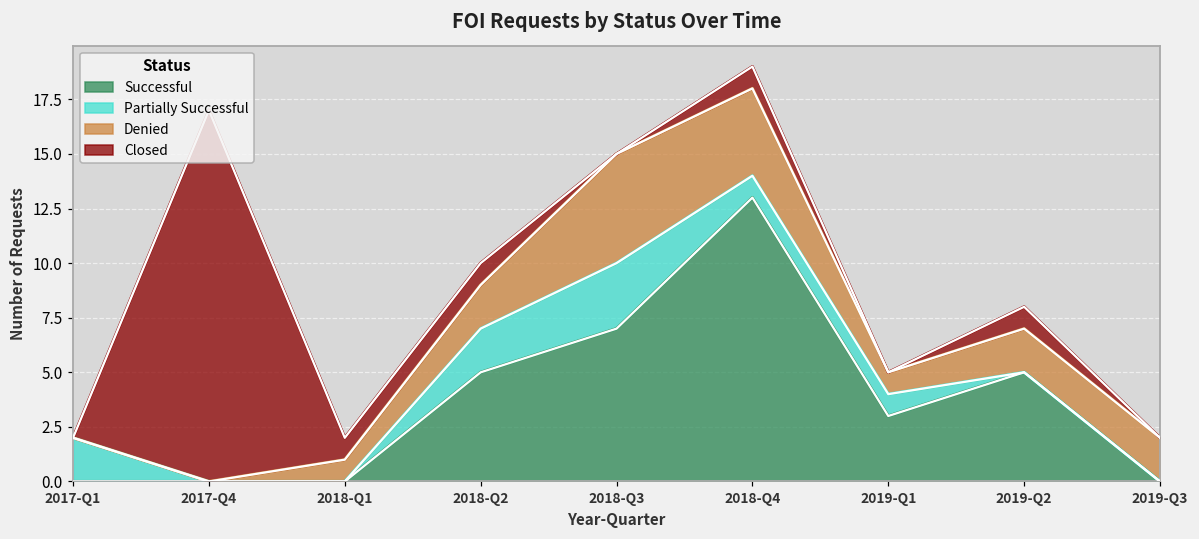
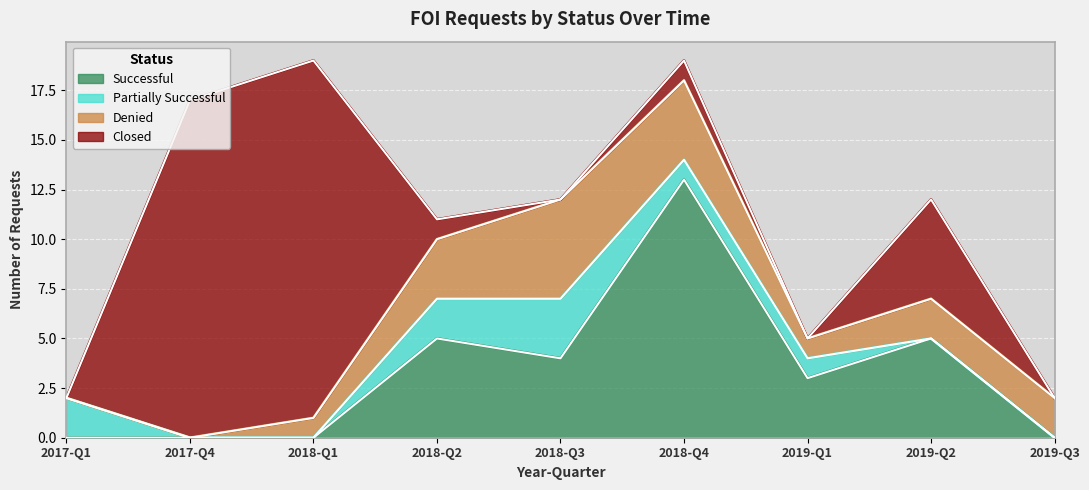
  {
    "Successful": {
      "2017-Q1": 0,
      "2018-Q2": 5,
-     "2018-Q3": 7,
+     "2018-Q3": 4,
      "2018-Q4": 13,
      "2019-Q1": 3
    },
    "Partially Successful": {
      "2018-Q2": 2,
      "2018-Q3": 3,
      "2018-Q4": 1,
      "2019-Q1": 1
    },
    "Denied": {
      "2018-Q1": 1,
-     "2018-Q2": 2,
+     "2018-Q2": 3,
      "2018-Q4": 4,
      "2019-Q2": 2
    },
    "Closed": {
-     "2018-Q1": 1,
+     "2018-Q1": 18,
      "2018-Q2": 1,
      "2018-Q4": 1,
-     "2019-Q2": 1
+     "2019-Q2": 5
    }
  }
